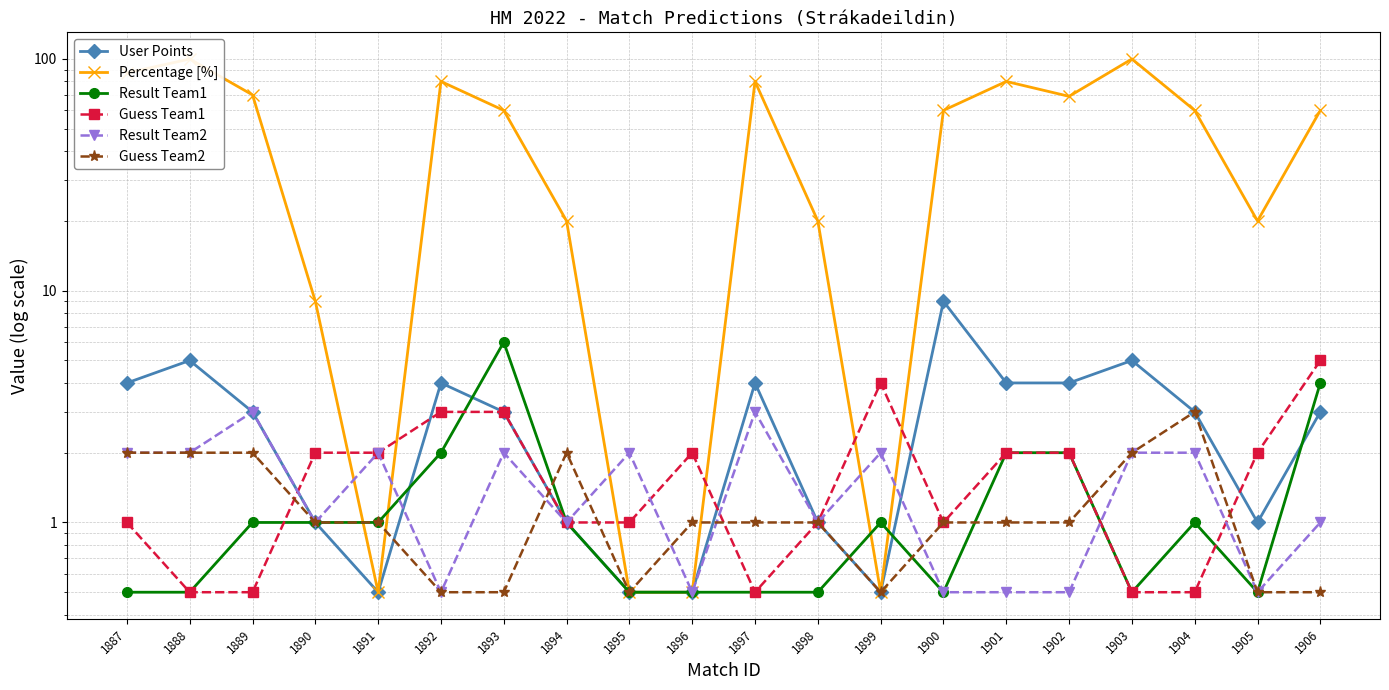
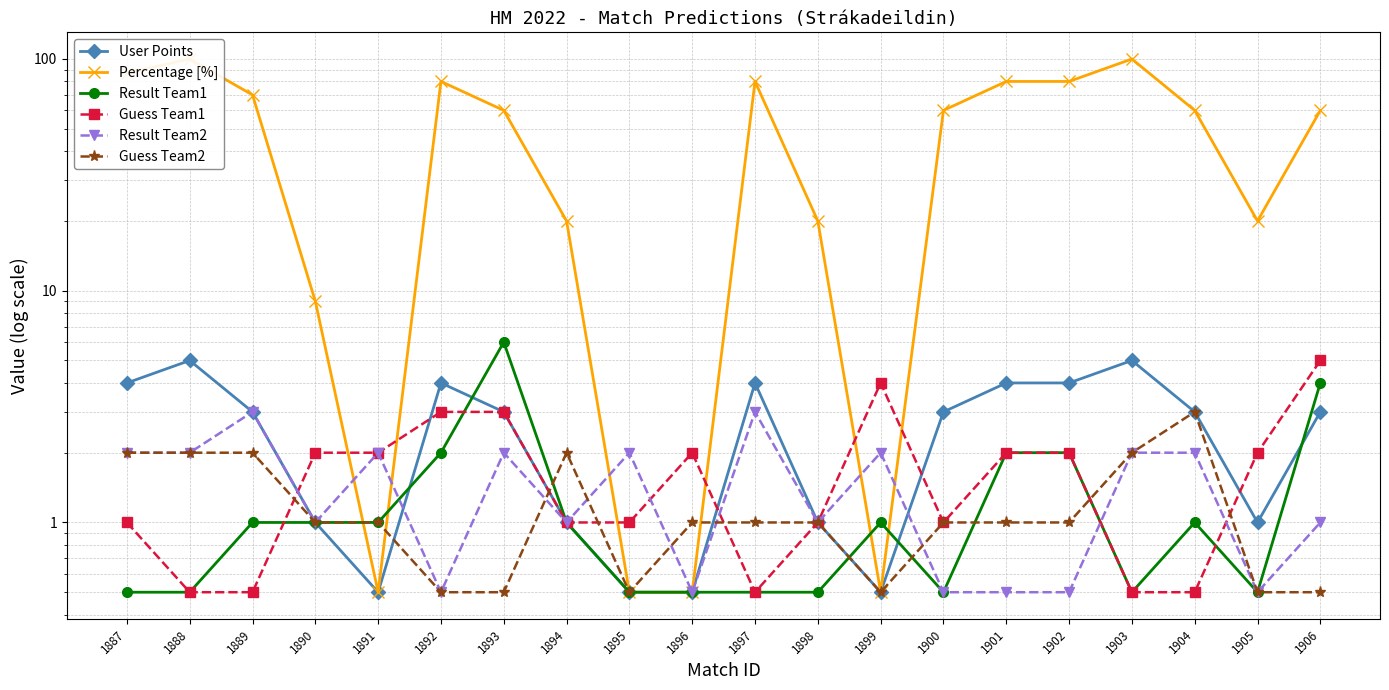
  {
    "User Points": {
      "1887": 4,
      "1888": 5,
      "1892": 4,
      "1897": 4,
-     "1900": 9,
+     "1900": 3,
      "1901": 4,
      "1902": 4,
      "1903": 5,
      "1905": 1,
      "1906": 3
    },
    "Percentage [%]": {
      "1889": 70,
      "1890": 9,
      "1892": 80,
      "1893": 60,
      "1894": 20,
      "1897": 80,
      "1898": 20,
      "1900": 60,
      "1901": 80,
-     "1902": 69,
+     "1902": 80,
      "1903": 100,
      "1904": 60,
      "1905": 20,
      "1906": 60
    },
    "Result Team1": {
      "1887": 0.50,
      "1889": 1,
      "1892": 2,
      "1893": 6,
      "1898": 0.50,
      "1899": 1,
      "1904": 1,
      "1906": 4
    },
    "Guess Team1": {
      "1887": 1,
      "1889": 0.50,
      "1890": 2,
      "1892": 3,
      "1895": 1,
      "1896": 2,
      "1899": 4,
      "1904": 0.50,
      "1905": 2,
      "1906": 5
    },
    "Result Team2": {
      "1893": 2,
      "1895": 2,
      "1897": 3,
      "1899": 2,
      "1901": 0.50,
      "1902": 0.50,
      "1904": 2,
      "1906": 1
    },
    "Guess Team2": {
      "1889": 2,
      "1893": 0.50,
      "1894": 2,
      "1896": 1,
      "1897": 1,
      "1901": 1,
      "1902": 1,
      "1906": 0.50
    }
  }
